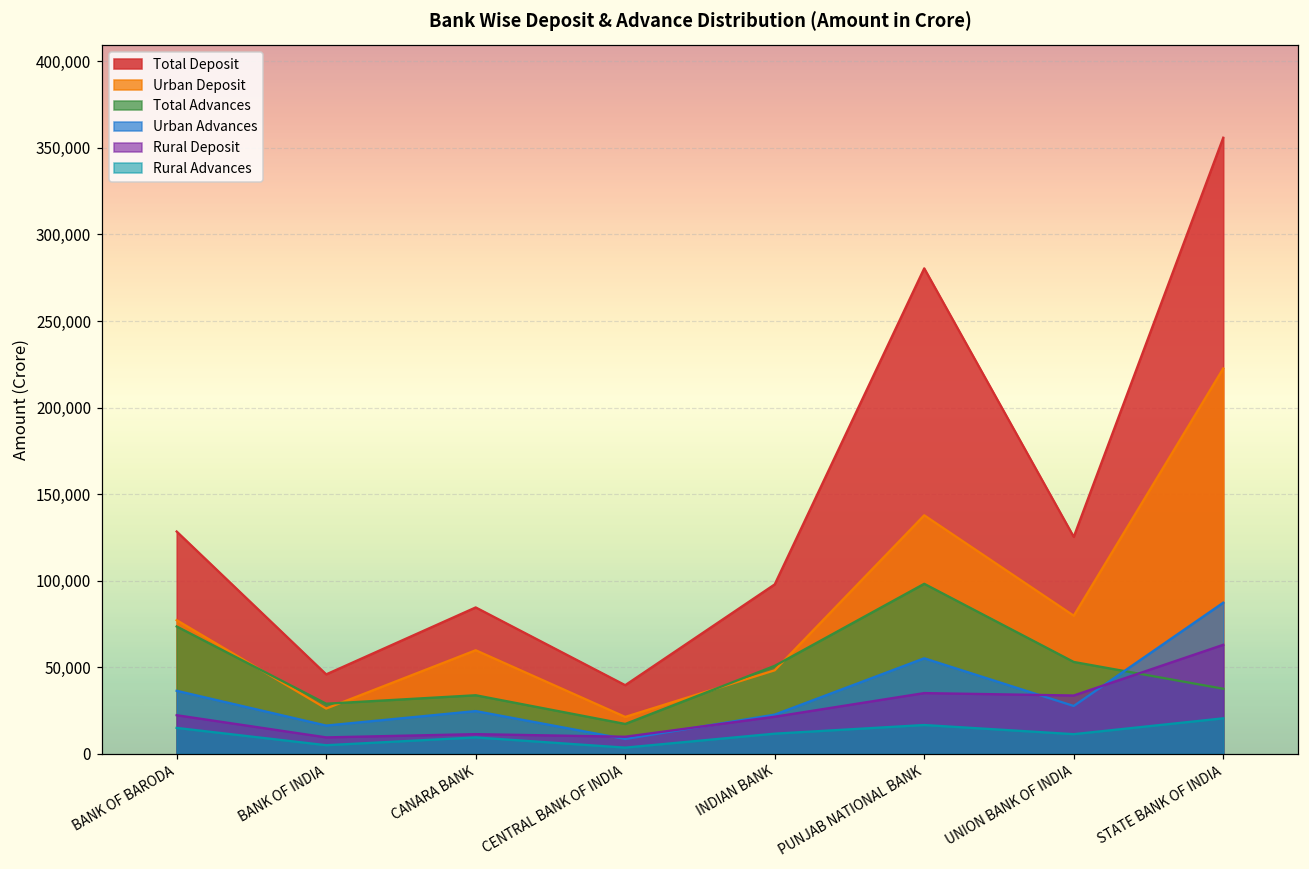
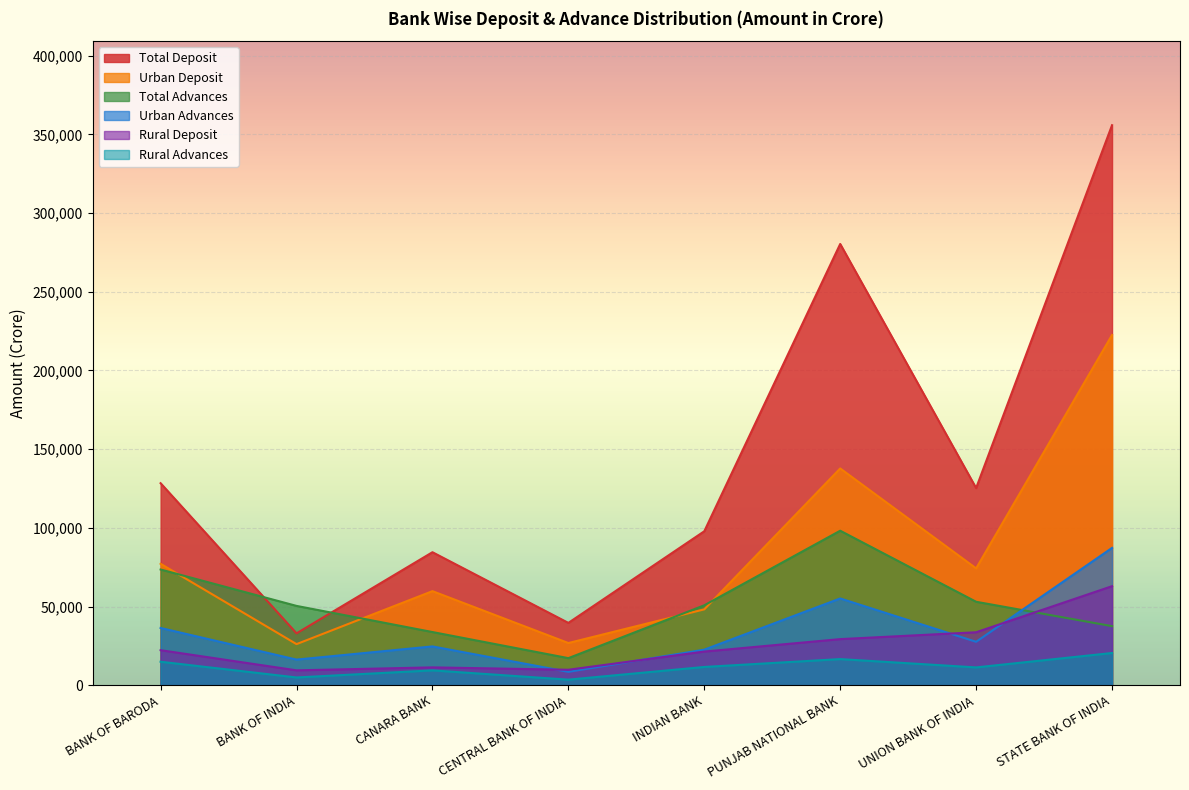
  {
    "Total Deposit": {
      "BANK OF BARODA": "128,000",
-     "BANK OF INDIA": "46,000",
+     "BANK OF INDIA": "33,000",
      "CANARA BANK": "85,000",
      "CENTRAL BANK OF INDIA": "40,000",
      "INDIAN BANK": "98,000",
      "PUNJAB NATIONAL BANK": "280,000",
      "UNION BANK OF INDIA": "125,000",
      "STATE BANK OF INDIA": "356,000"
    },
    "Urban Deposit": {
      "BANK OF BARODA": "77,000",
      "BANK OF INDIA": "26,000",
      "CANARA BANK": "60,000",
-     "CENTRAL BANK OF INDIA": "21,000",
+     "CENTRAL BANK OF INDIA": "27,000",
      "INDIAN BANK": "48,000",
      "PUNJAB NATIONAL BANK": "138,000",
-     "UNION BANK OF INDIA": "80,000",
+     "UNION BANK OF INDIA": "74,000",
      "STATE BANK OF INDIA": "223,000"
    },
    "Total Advances": {
      "BANK OF BARODA": "74,000",
-     "BANK OF INDIA": "29,000",
+     "BANK OF INDIA": "50,000",
      "CANARA BANK": "34,000",
      "CENTRAL BANK OF INDIA": "17,000",
      "INDIAN BANK": "51,000",
      "PUNJAB NATIONAL BANK": "98,000",
      "UNION BANK OF INDIA": "53,000",
      "STATE BANK OF INDIA": "38,000"
    },
    "Rural Deposit": {
      "BANK OF BARODA": "22,000",
      "BANK OF INDIA": "9,000",
      "CANARA BANK": "11,000",
-     "PUNJAB NATIONAL BANK": "35,000",
+     "PUNJAB NATIONAL BANK": "29,000",
      "UNION BANK OF INDIA": "34,000",
      "STATE BANK OF INDIA": "63,000"
    }
  }
